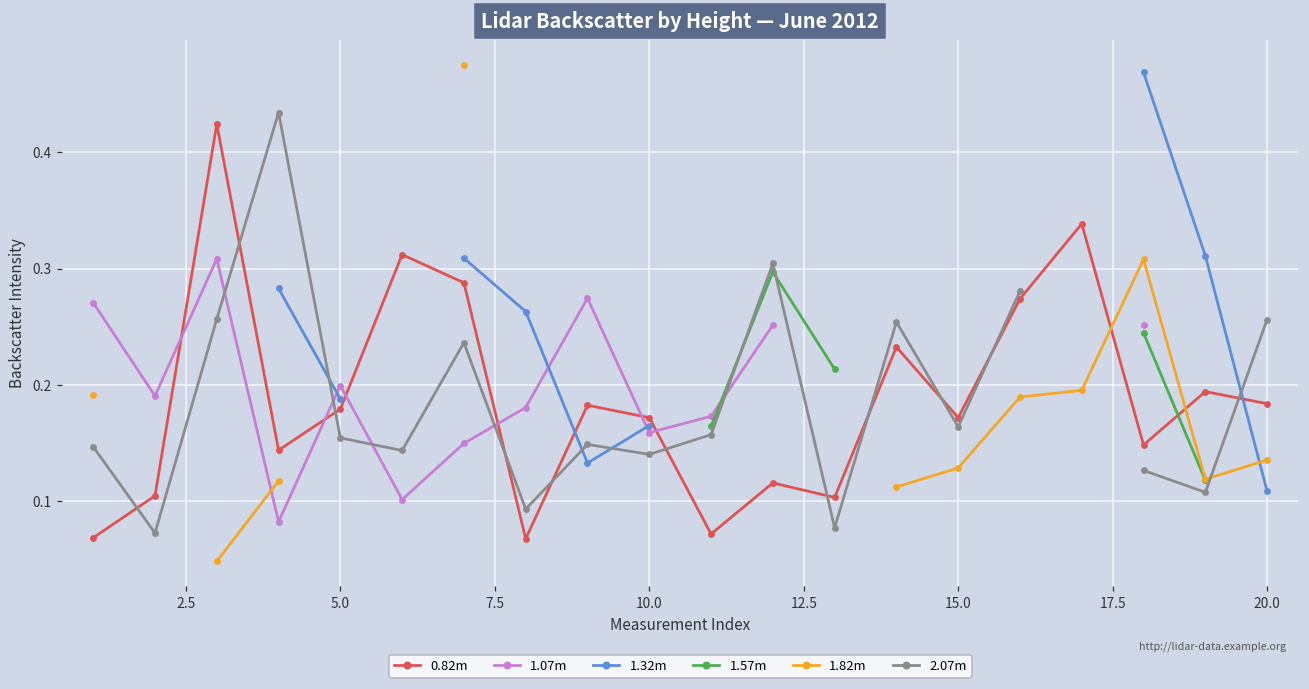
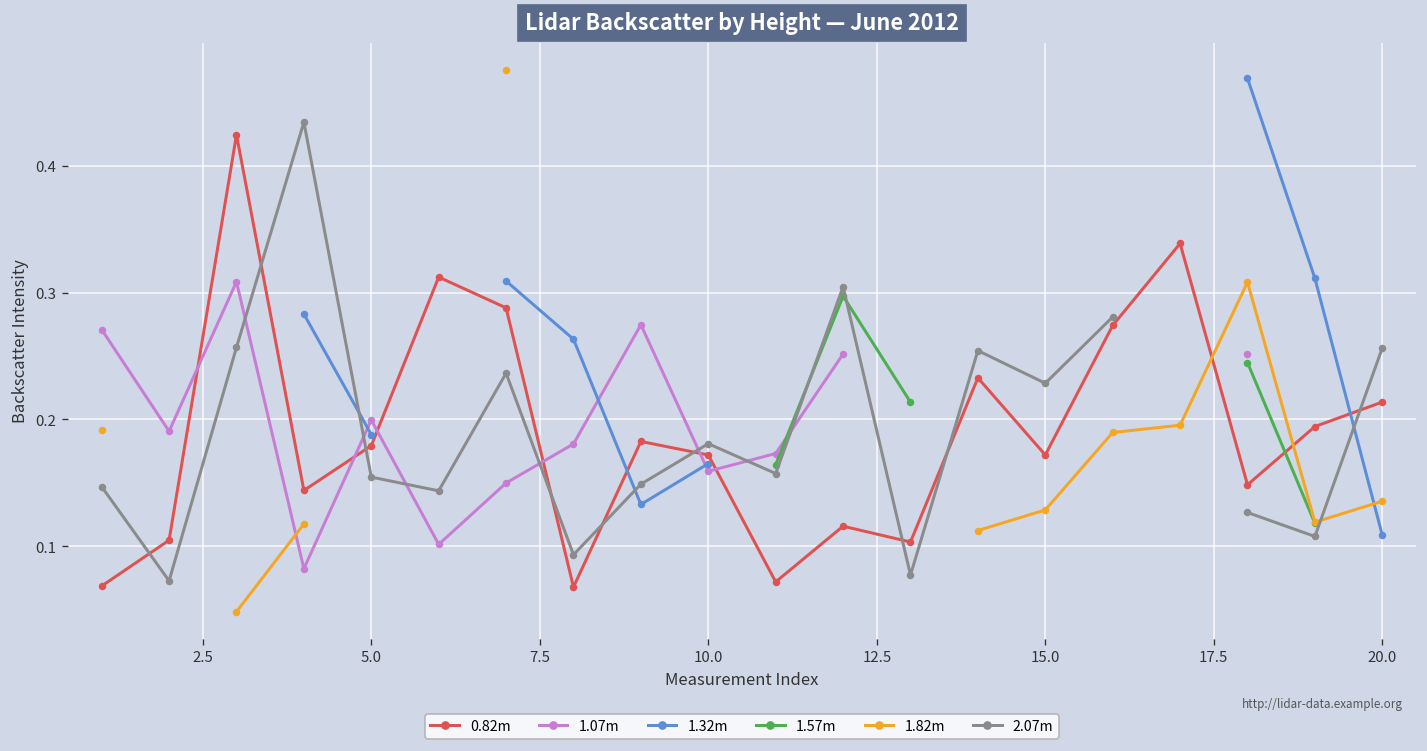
  {
    "0.82m": {
      "5.0": 0.179,
      "10.0": 0.172,
      "15.0": 0.172,
-     "20.0": 0.184
+     "20.0": 0.214
    },
    "1.07m": {
      "5.0": 0.200,
      "10.0": 0.159
    },
    "1.32m": {
      "5.0": 0.188,
      "10.0": 0.165,
      "20.0": 0.109
    },
    "1.82m": {
      "15.0": 0.129,
      "20.0": 0.136
    },
    "2.07m": {
      "5.0": 0.155,
-     "10.0": 0.140,
-     "15.0": 0.164,
+     "10.0": 0.181,
+     "15.0": 0.229,
      "20.0": 0.256
    }
  }
